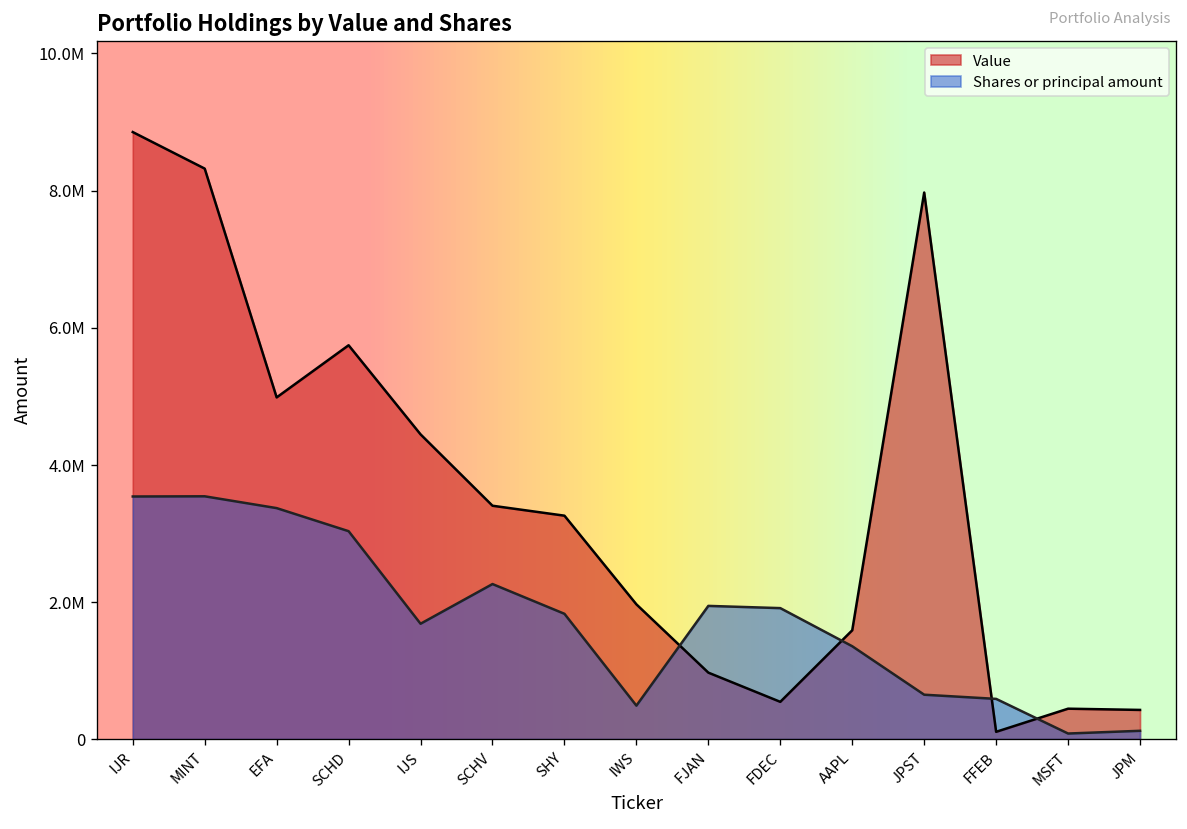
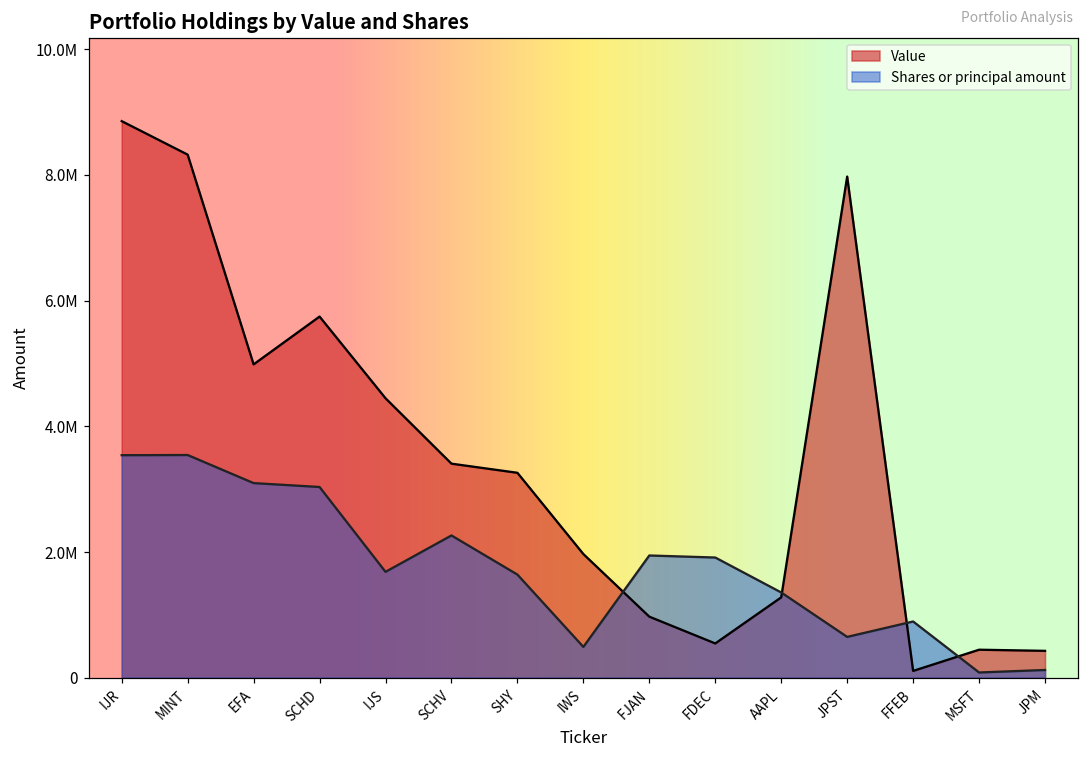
  {
    "Value": {
      "IJR": 8900000,
      "MINT": 8300000,
      "EFA": 5000000,
      "SCHD": 5700000,
      "IJS": 4400000,
      "SCHV": 3400000,
      "SHY": 3300000,
      "IWS": 2000000,
      "FJAN": 1000000,
      "FDEC": 500000,
-     "AAPL": 1600000,
+     "AAPL": 1300000,
      "JPST": 8000000,
      "FFEB": 100000,
      "MSFT": 400000,
      "JPM": 400000
    },
    "Shares or principal amount": {
      "IJR": 3500000,
      "MINT": 3500000,
-     "EFA": 3400000,
+     "EFA": 3100000,
      "SCHD": 3000000,
      "IJS": 1700000,
      "SCHV": 2300000,
-     "SHY": 1800000,
+     "SHY": 1600000,
      "IWS": 500000,
      "FJAN": 1900000,
      "FDEC": 1900000,
      "AAPL": 1400000,
      "JPST": 600000,
-     "FFEB": 600000,
+     "FFEB": 900000,
      "MSFT": 100000,
      "JPM": 100000
    }
  }
